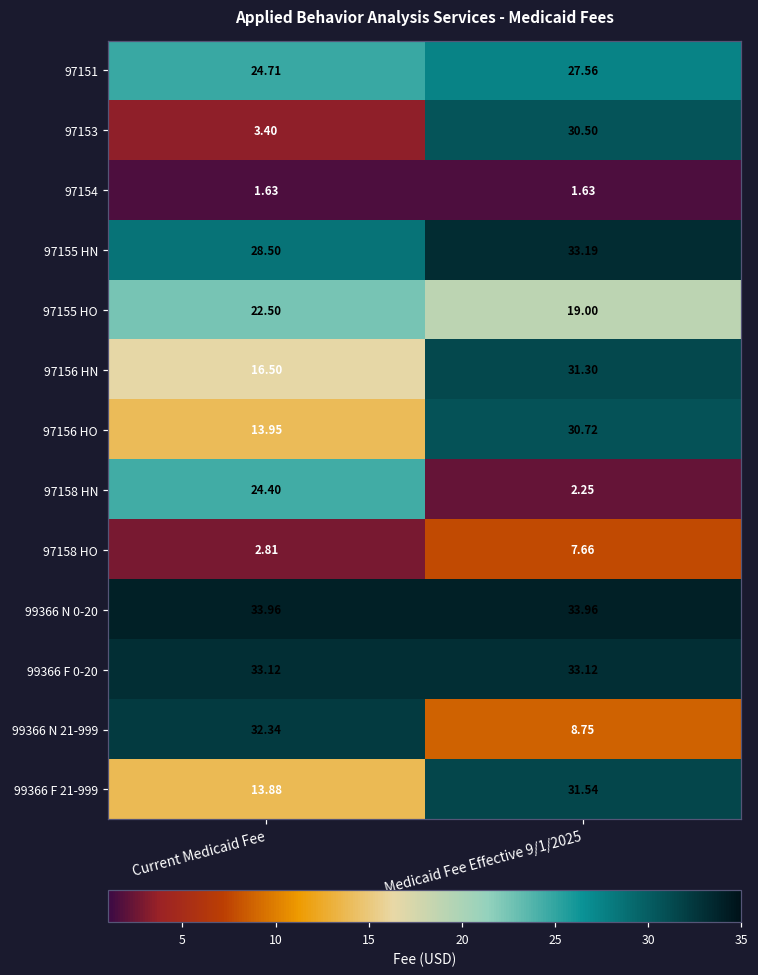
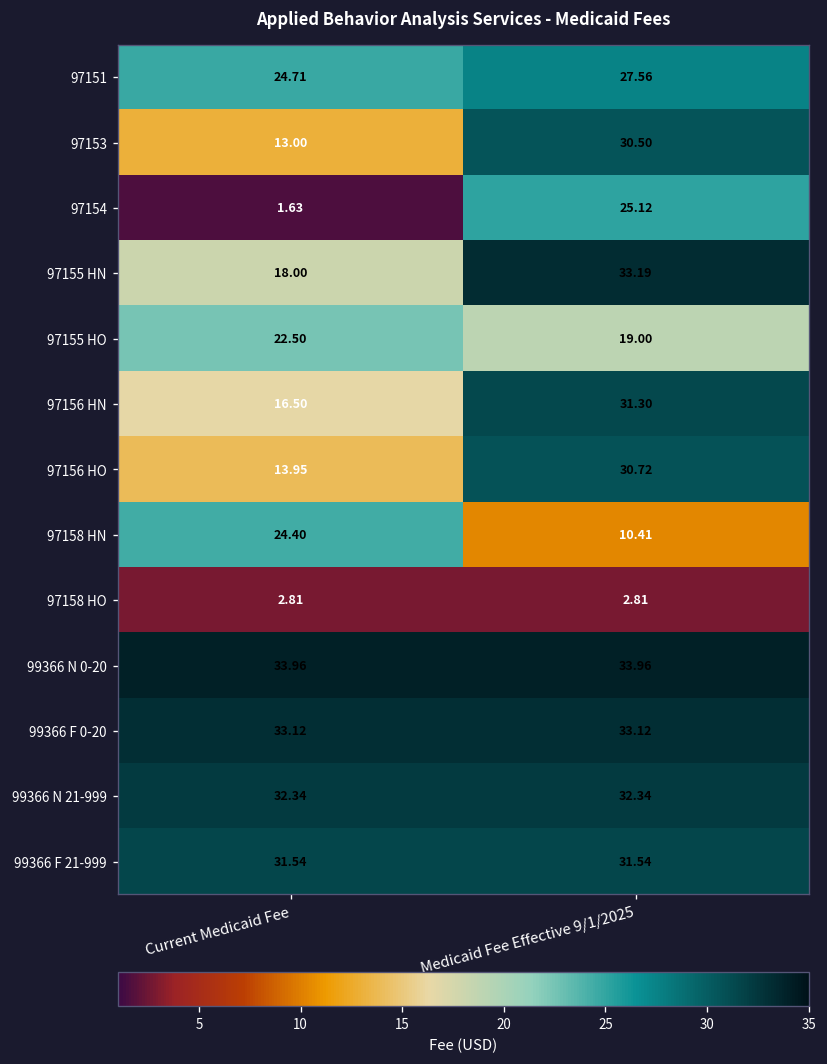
  {
    "97151": {
      "Current Medicaid Fee": 24.71,
      "Medicaid Fee Effective 9/1/2025": 27.56
    },
    "97153": {
-     "Current Medicaid Fee": 3.40,
+     "Current Medicaid Fee": 13.00,
      "Medicaid Fee Effective 9/1/2025": 30.50
    },
    "97154": {
      "Current Medicaid Fee": 1.63,
-     "Medicaid Fee Effective 9/1/2025": 1.63
+     "Medicaid Fee Effective 9/1/2025": 25.12
    },
    "97155 HN": {
-     "Current Medicaid Fee": 28.50,
+     "Current Medicaid Fee": 18.00,
      "Medicaid Fee Effective 9/1/2025": 33.19
    },
    "97155 HO": {
      "Current Medicaid Fee": 22.50,
      "Medicaid Fee Effective 9/1/2025": 19.00
    },
    "97156 HN": {
      "Current Medicaid Fee": 16.50,
      "Medicaid Fee Effective 9/1/2025": 31.30
    },
    "97156 HO": {
      "Current Medicaid Fee": 13.95,
      "Medicaid Fee Effective 9/1/2025": 30.72
    },
    "97158 HN": {
      "Current Medicaid Fee": 24.40,
-     "Medicaid Fee Effective 9/1/2025": 2.25
+     "Medicaid Fee Effective 9/1/2025": 10.41
    },
    "97158 HO": {
      "Current Medicaid Fee": 2.81,
-     "Medicaid Fee Effective 9/1/2025": 7.66
+     "Medicaid Fee Effective 9/1/2025": 2.81
    },
    "99366 F 0-20": {
      "Current Medicaid Fee": 33.12,
      "Medicaid Fee Effective 9/1/2025": 33.12
    },
    "99366 N 21-999": {
      "Current Medicaid Fee": 32.34,
-     "Medicaid Fee Effective 9/1/2025": 8.75
+     "Medicaid Fee Effective 9/1/2025": 32.34
    },
    "99366 F 21-999": {
-     "Current Medicaid Fee": 13.88,
+     "Current Medicaid Fee": 31.54,
      "Medicaid Fee Effective 9/1/2025": 31.54
    }
  }
